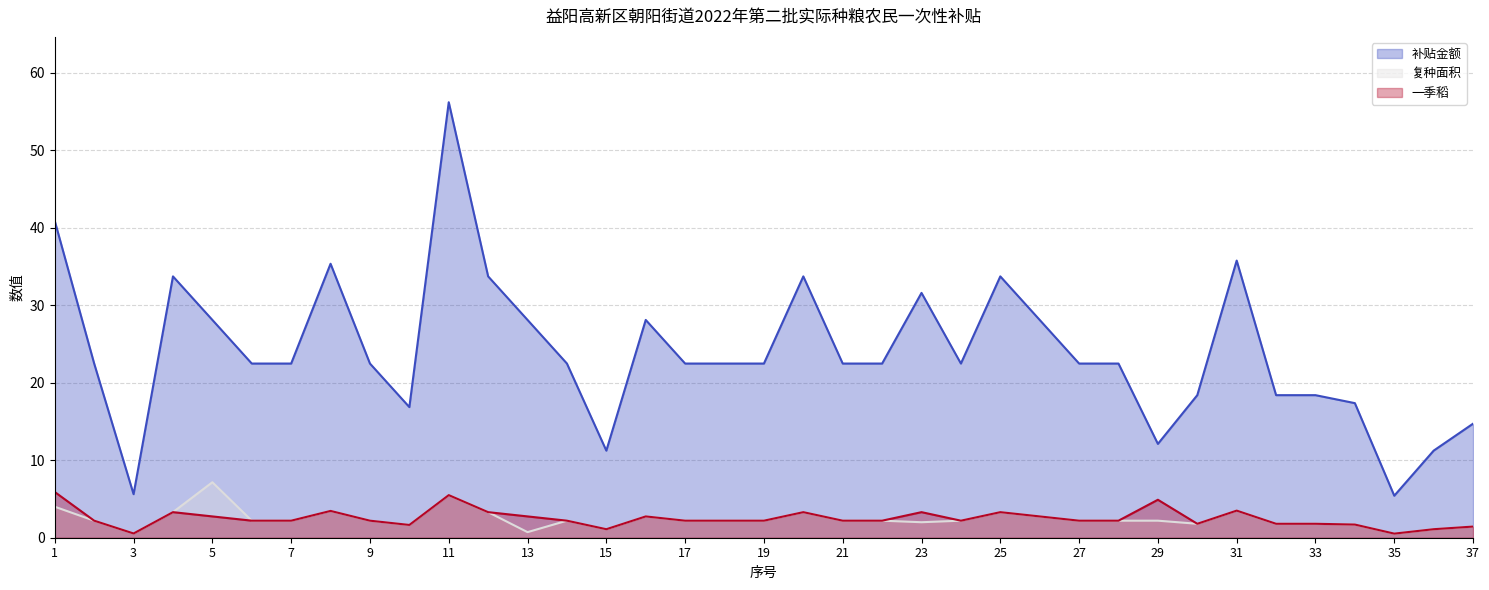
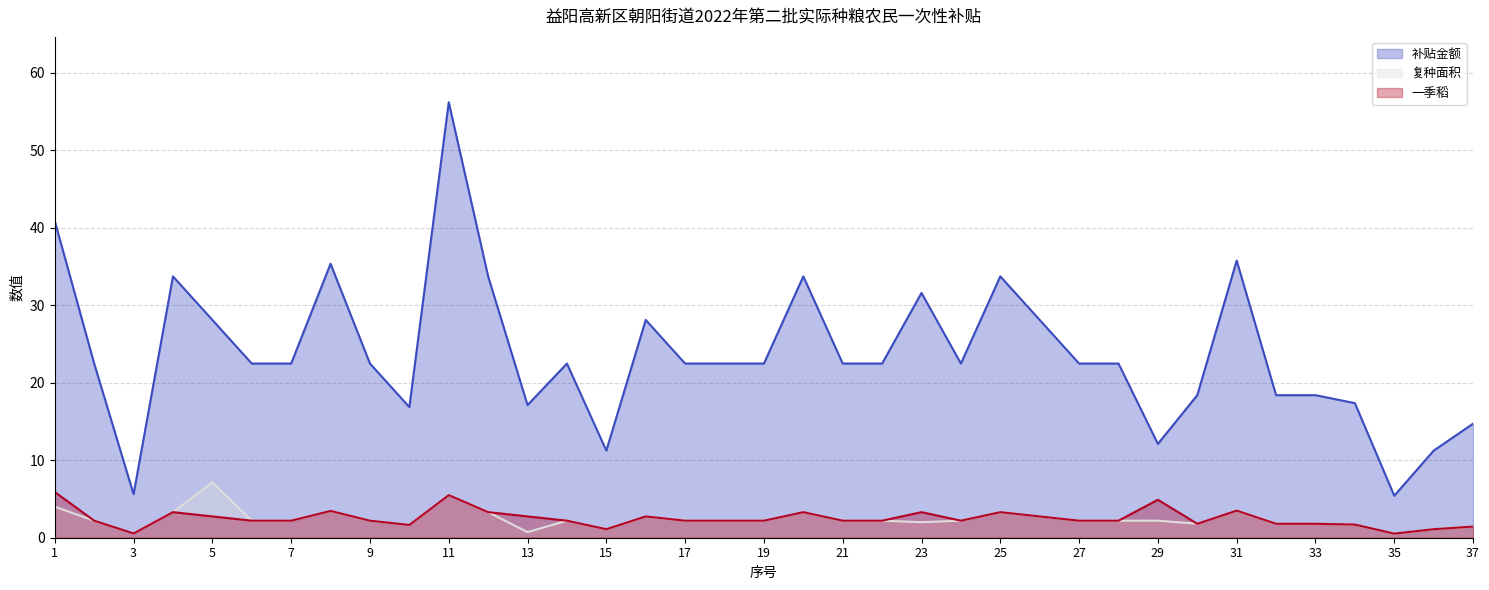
  {
    "补贴金额": {
      "1": 41,
      "3": 6,
      "5": 28,
      "7": 22,
      "9": 22,
      "11": 56,
-     "13": 28,
+     "13": 17,
      "15": 11,
      "17": 22,
      "19": 22,
      "21": 22,
      "23": 32,
      "25": 34,
      "27": 22,
      "29": 12,
      "31": 36,
      "33": 18,
      "35": 5,
      "37": 15
    },
    "复种面积": {
      "1": 4,
      "5": 7,
      "13": 1,
      "23": 2,
      "29": 2
    },
    "一季稻": {
      "1": 6,
      "5": 3,
      "13": 3,
      "23": 3,
      "29": 5
    }
  }
